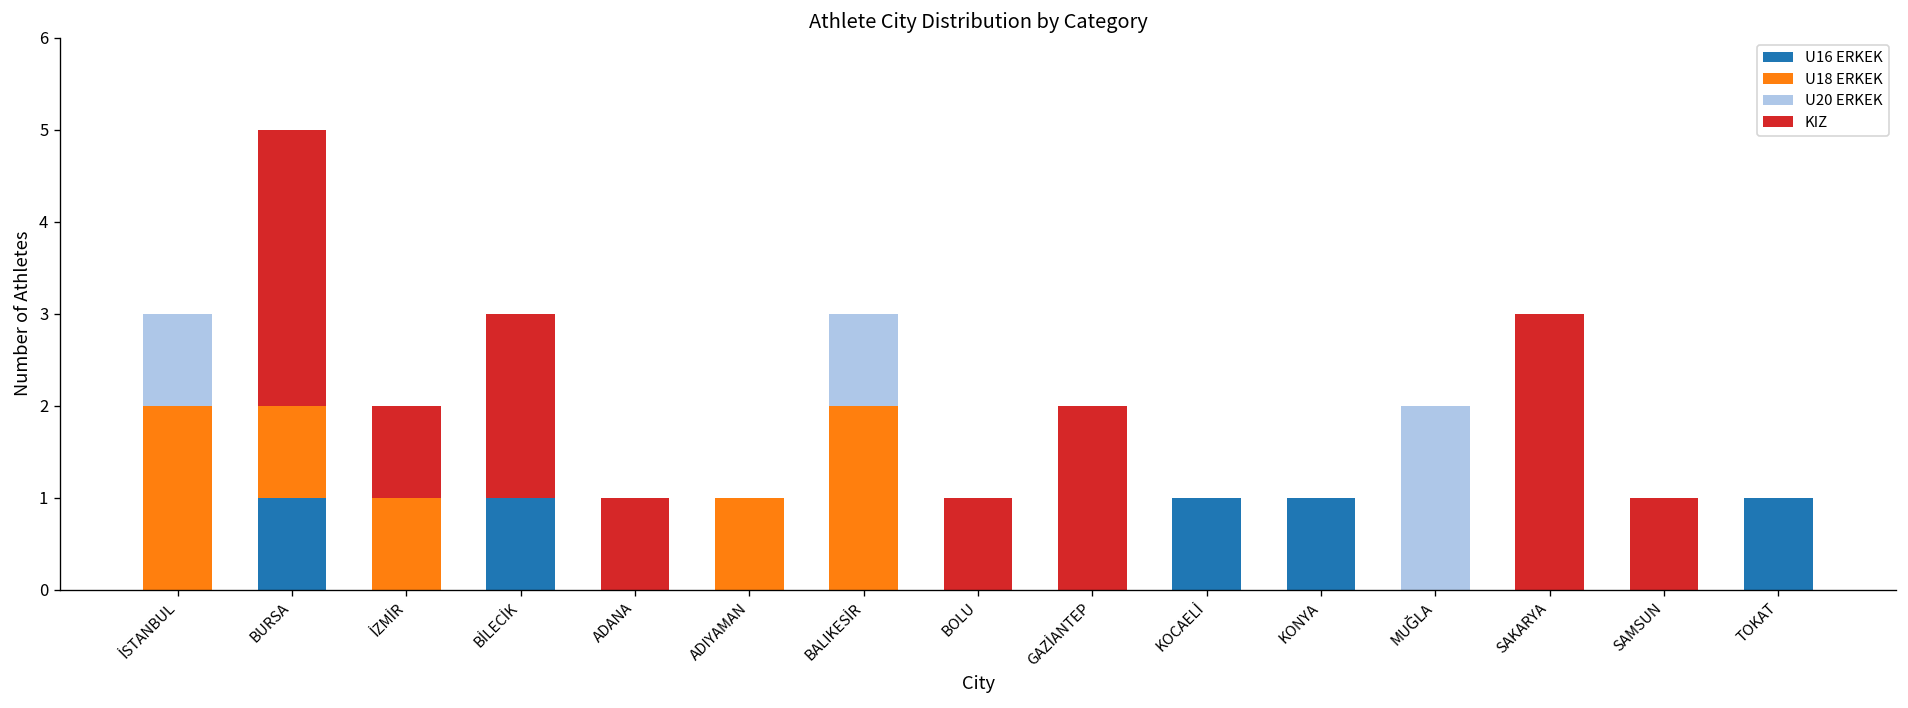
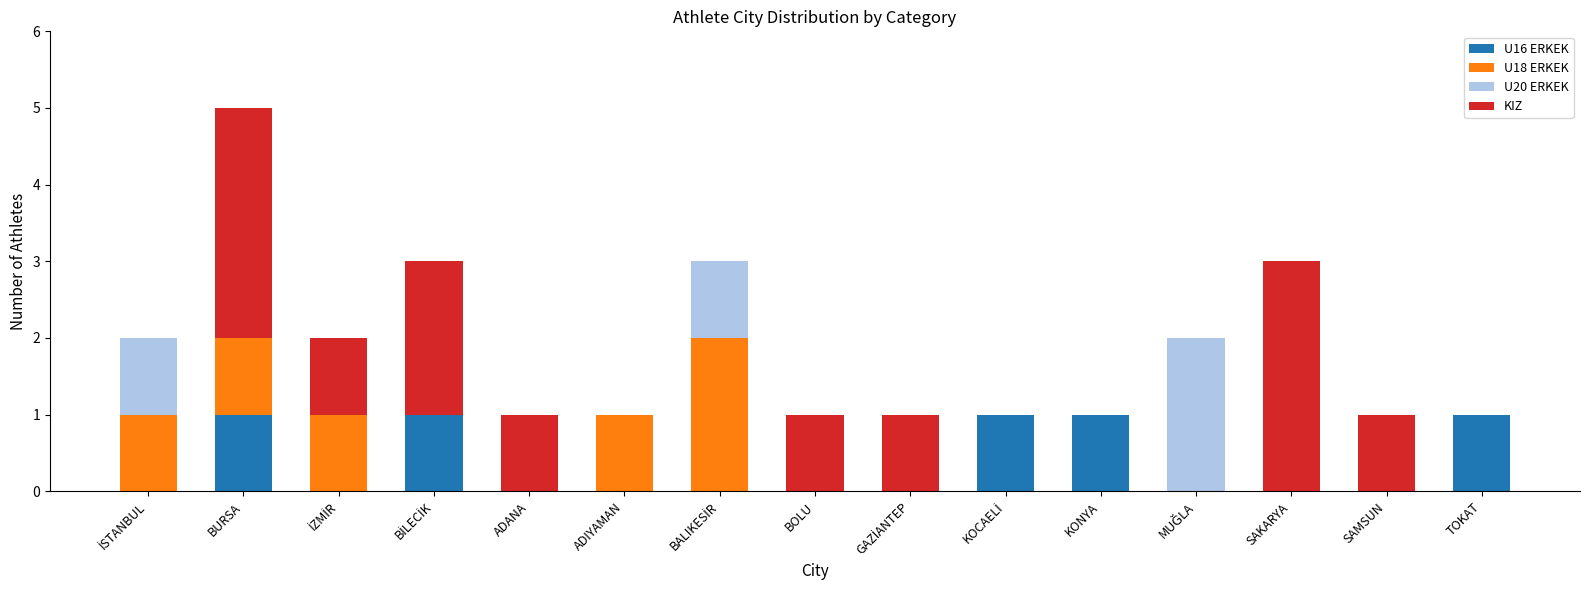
  {
    "U16 ERKEK": {
      "İSTANBUL": 0,
      "BURSA": 1,
      "İZMİR": 0,
      "BİLECİK": 1,
      "ADANA": 0,
      "ADIYAMAN": 0,
      "BALIKESİR": 0,
      "BOLU": 0,
      "GAZİANTEP": 0,
      "KOCAELİ": 1,
      "KONYA": 1,
      "MUĞLA": 0,
      "SAKARYA": 0,
      "SAMSUN": 0,
      "TOKAT": 1
    },
    "U18 ERKEK": {
-     "İSTANBUL": 2
+     "İSTANBUL": 1
    },
    "KIZ": {
      "İSTANBUL": 0,
      "BURSA": 3,
      "İZMİR": 1,
      "BİLECİK": 2,
      "ADANA": 1,
      "ADIYAMAN": 0,
      "BALIKESİR": 0,
      "BOLU": 1,
-     "GAZİANTEP": 2,
+     "GAZİANTEP": 1,
      "KOCAELİ": 0,
      "KONYA": 0,
      "MUĞLA": 0,
      "SAKARYA": 3,
      "SAMSUN": 1,
      "TOKAT": 0
    }
  }
